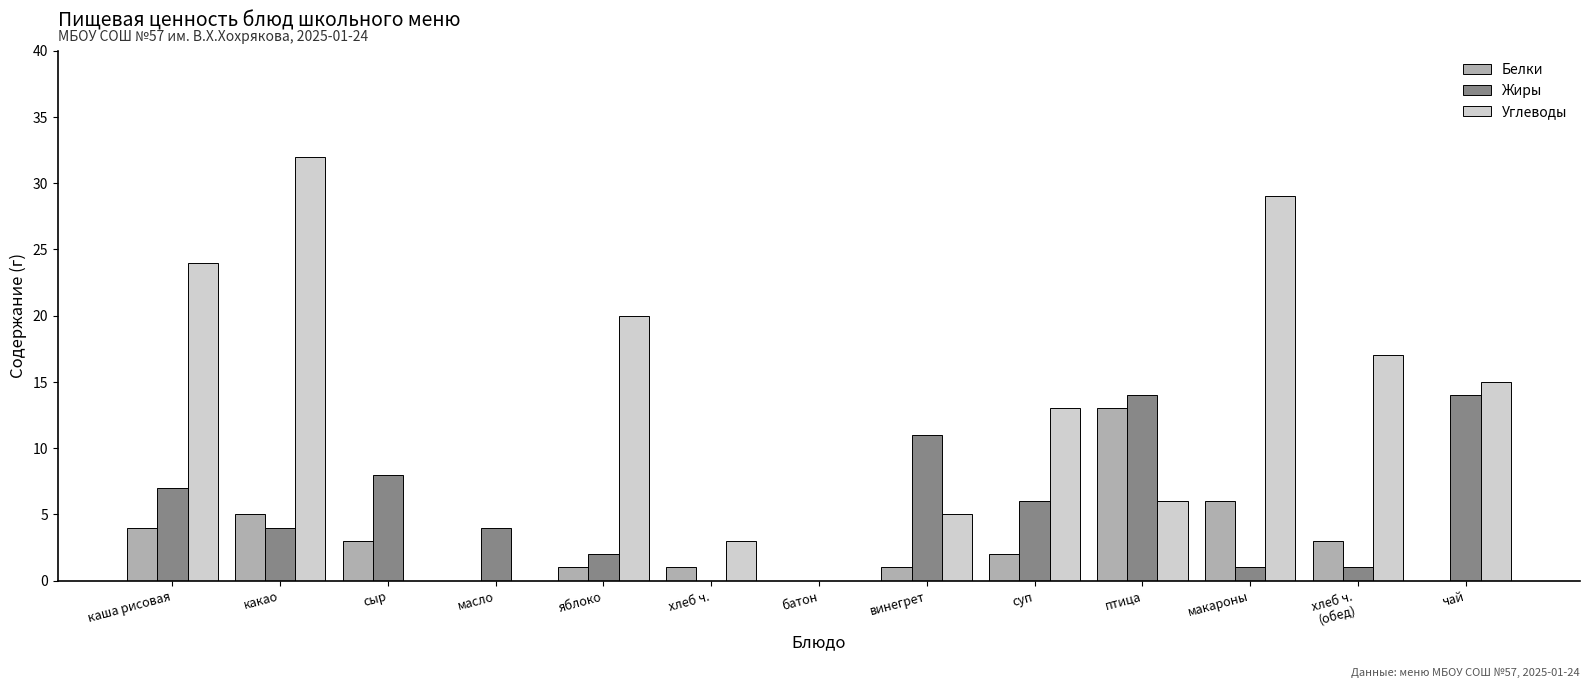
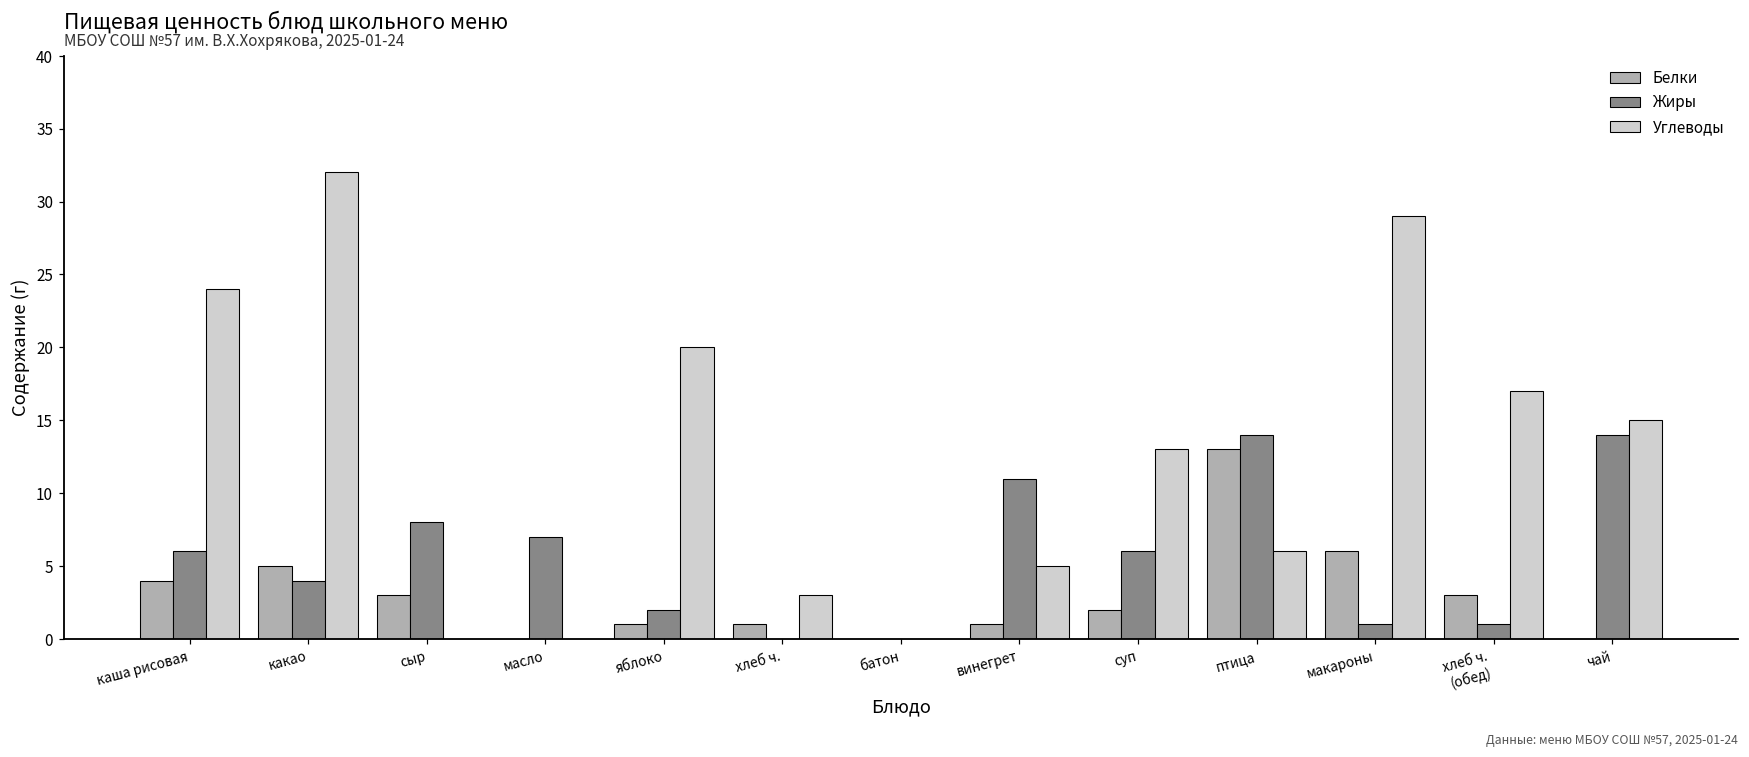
  {
    "Жиры": {
-     "каша рисовая": 7,
+     "каша рисовая": 6,
      "какао": 4,
      "сыр": 8,
-     "масло": 4,
+     "масло": 7,
      "яблоко": 2,
      "хлеб ч.": 0,
      "батон": 0,
      "винегрет": 11,
      "суп": 6,
      "птица": 14,
      "макароны": 1,
      "хлеб ч. (обед)": 1,
      "чай": 14
    }
  }
